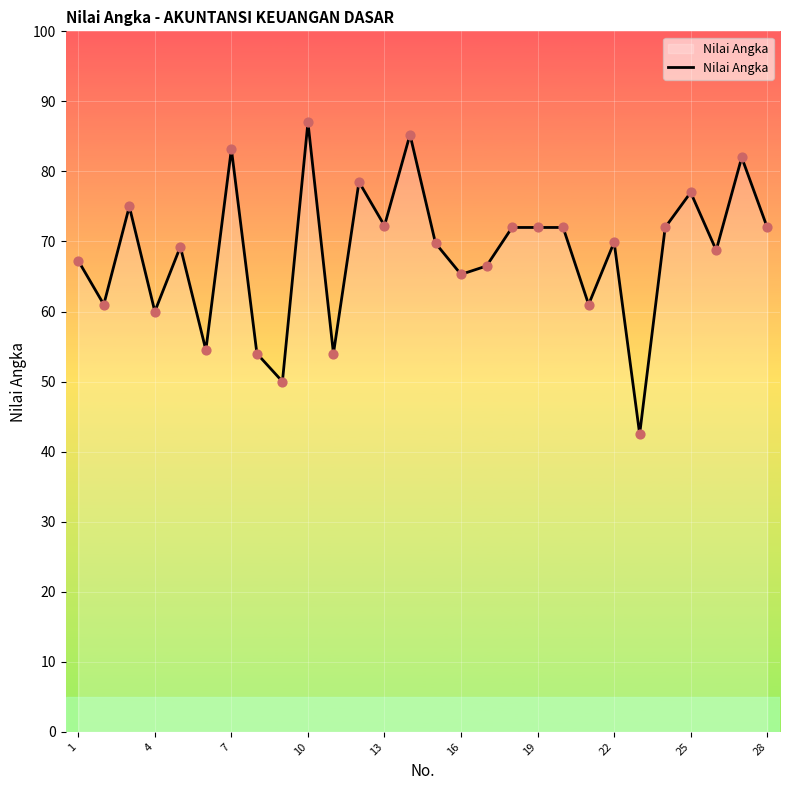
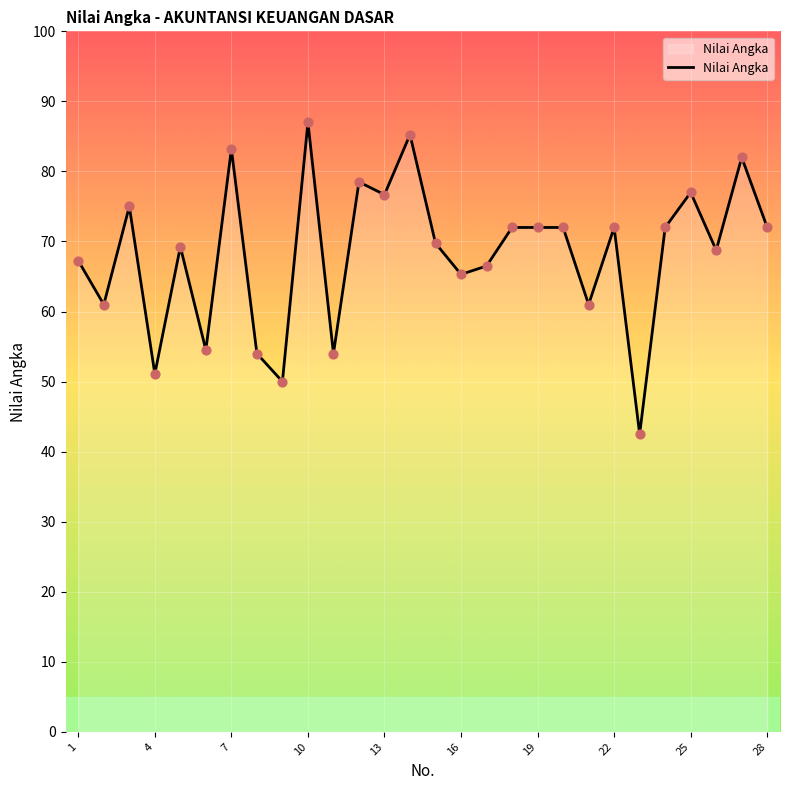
  {
    "1": 67,
-   "4": 60,
+   "4": 51,
    "7": 83,
    "10": 87,
-   "13": 72,
+   "13": 77,
    "16": 65,
    "19": 72,
-   "22": 70,
+   "22": 72,
    "25": 77,
    "28": 72
  }
